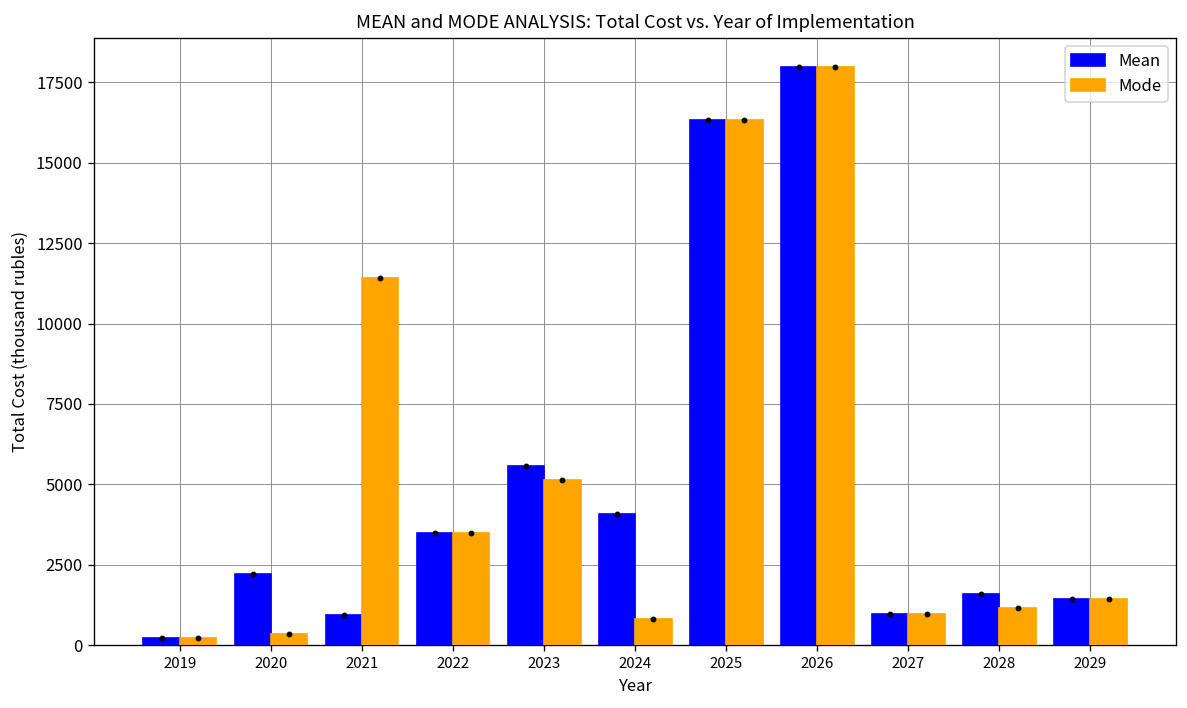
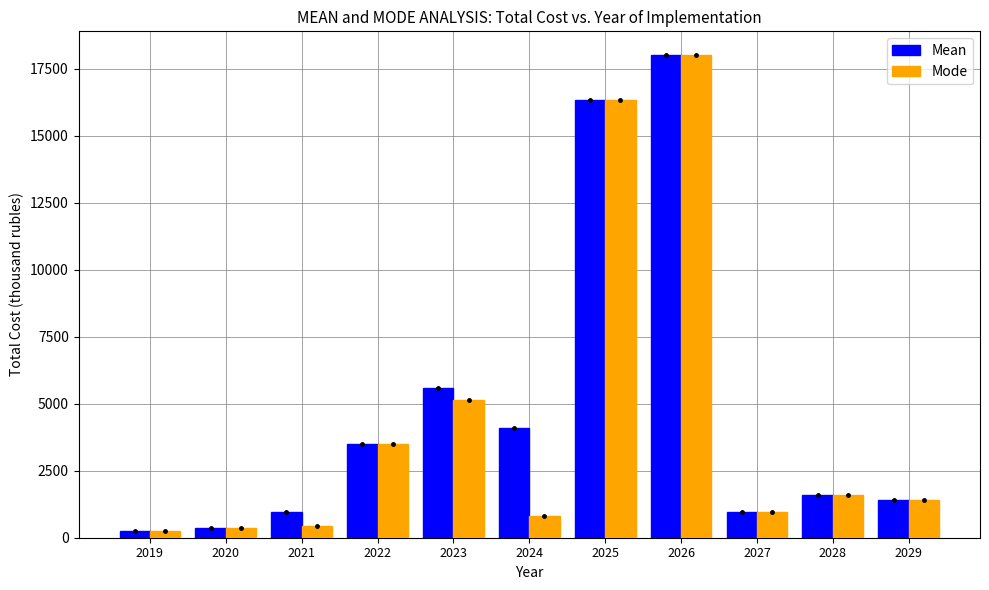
  {
    "Mean": {
      "2019": 200,
-     "2020": 2200,
+     "2020": 400,
      "2021": 900,
      "2022": 3500,
      "2023": 5600,
      "2024": 4100,
      "2025": 16300,
      "2026": 18000,
      "2027": 1000,
      "2028": 1600,
      "2029": 1400
    },
    "Mode": {
      "2019": 200,
      "2020": 400,
-     "2021": 11400,
+     "2021": 400,
      "2022": 3500,
      "2023": 5100,
      "2024": 800,
      "2025": 16300,
      "2026": 18000,
      "2027": 1000,
-     "2028": 1100,
+     "2028": 1600,
      "2029": 1400
    }
  }
